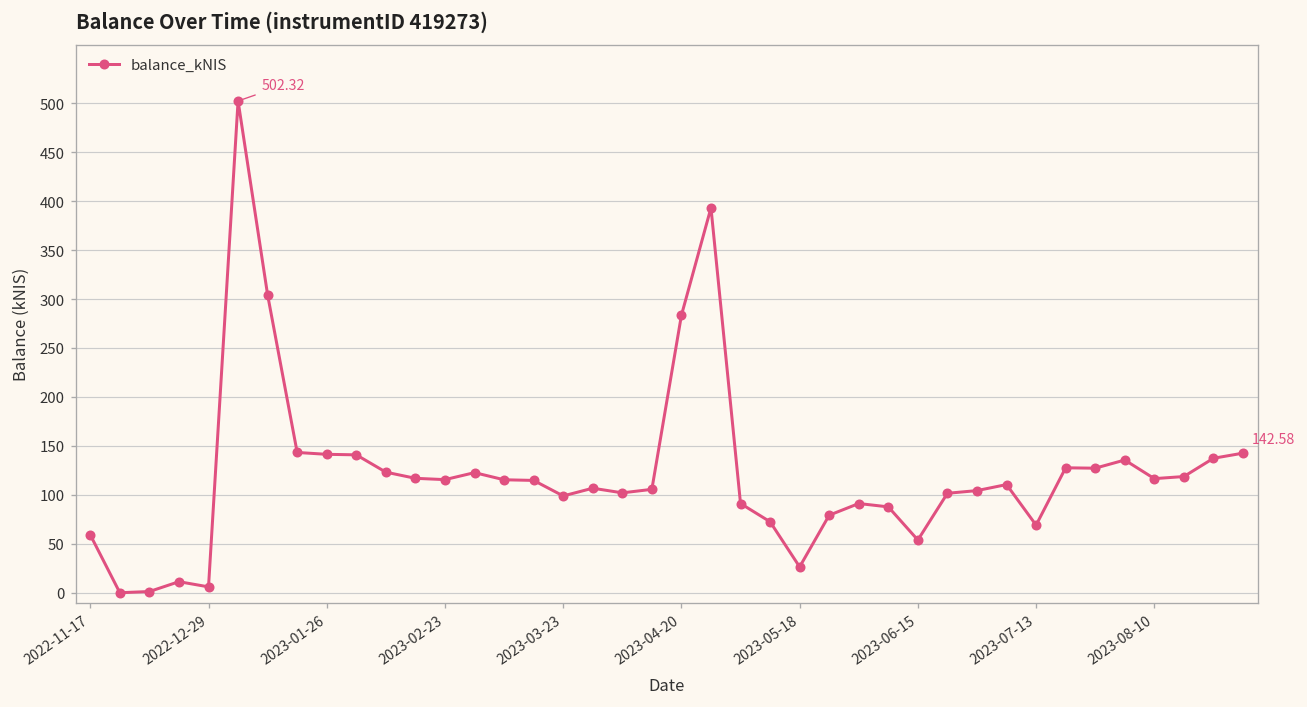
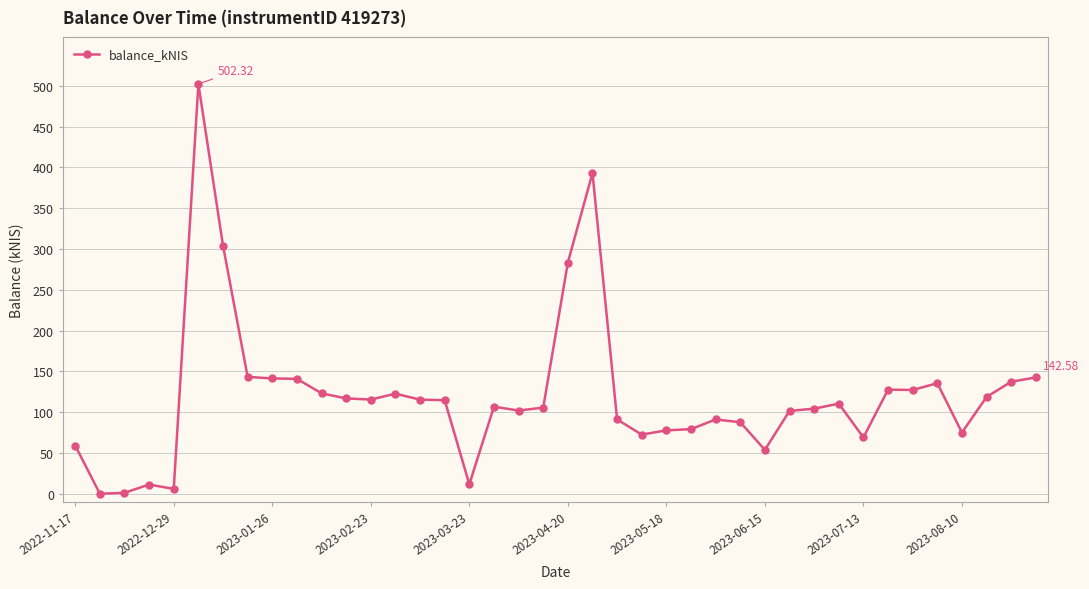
  {
    "2022-11-17": 60,
    "2022-12-29": 10,
    "2023-01-26": 140,
    "2023-02-23": 120,
-   "2023-03-23": 100,
+   "2023-03-23": 10,
    "2023-04-20": 280,
-   "2023-05-18": 30,
+   "2023-05-18": 80,
    "2023-06-15": 50,
    "2023-07-13": 70,
-   "2023-08-10": 120
+   "2023-08-10": 80
  }
